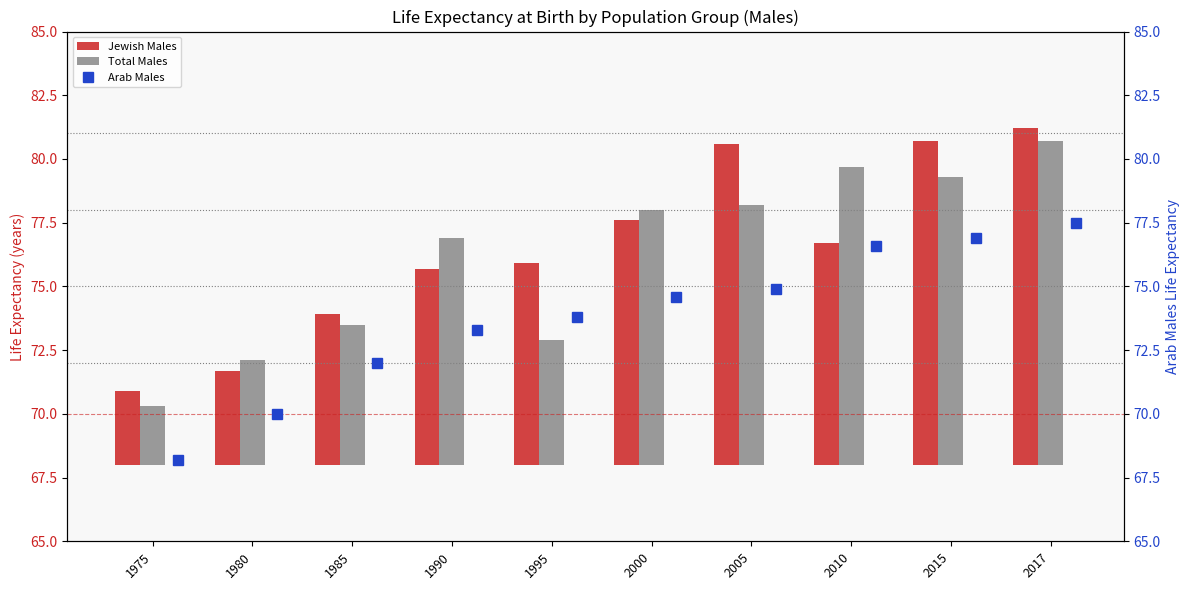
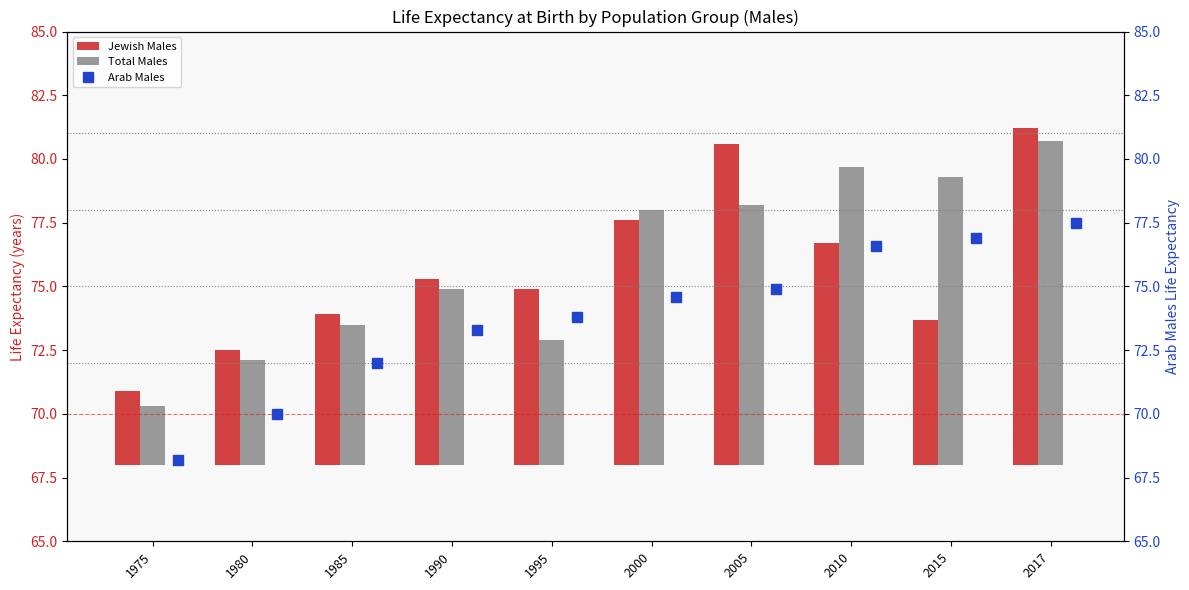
  {
    "Jewish Males": {
      "1975": 70.9,
-     "1980": 71.7,
+     "1980": 72.5,
      "1985": 73.9,
-     "1990": 75.7,
-     "1995": 75.9,
+     "1990": 75.3,
+     "1995": 74.9,
      "2000": 77.6,
      "2005": 80.6,
      "2010": 76.7,
-     "2015": 80.7,
+     "2015": 73.7,
      "2017": 81.2
    },
    "Total Males": {
      "1975": 70.3,
      "1980": 72.1,
      "1985": 73.5,
-     "1990": 76.9,
+     "1990": 74.9,
      "1995": 72.9,
      "2000": 78.0,
      "2005": 78.2,
      "2010": 79.7,
      "2015": 79.3,
      "2017": 80.7
    }
  }
